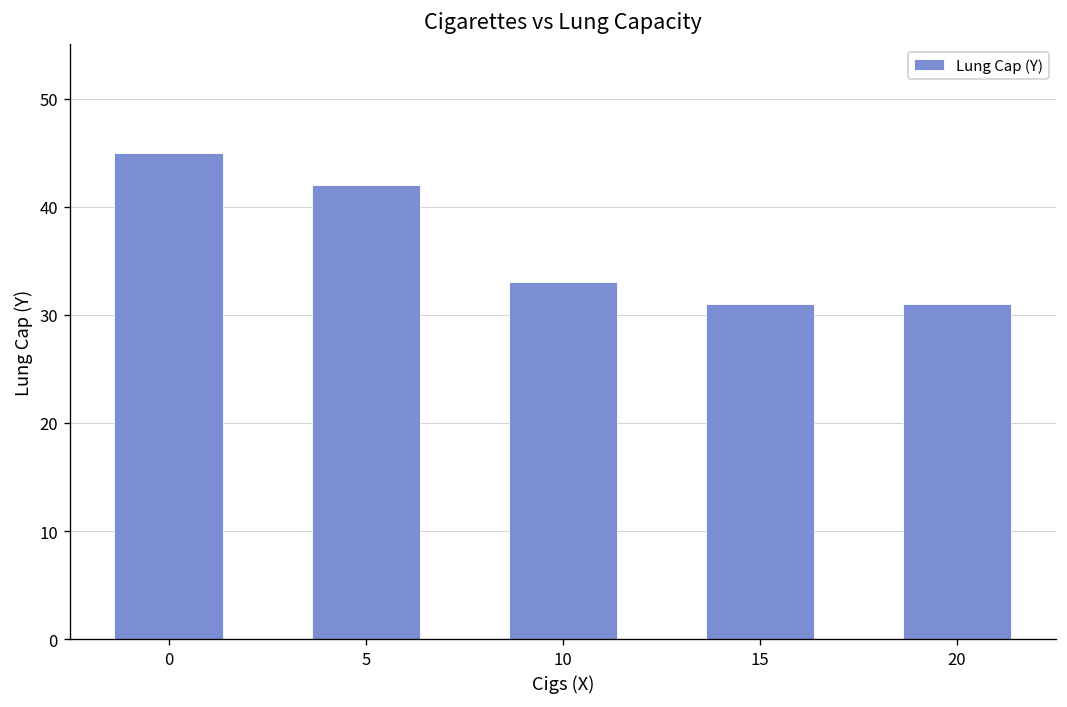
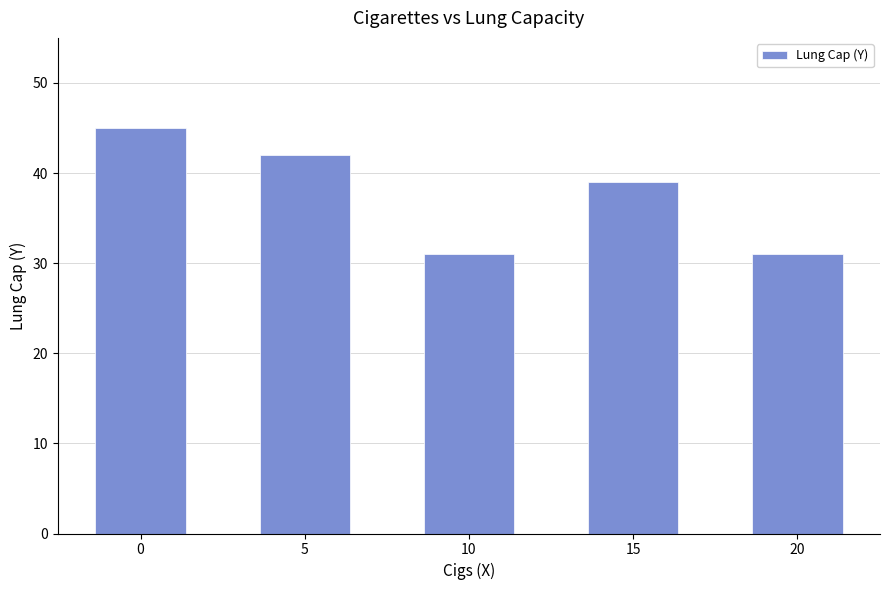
  {
    "0": 45,
    "5": 42,
-   "10": 33,
-   "15": 31,
+   "10": 31,
+   "15": 39,
    "20": 31
  }
